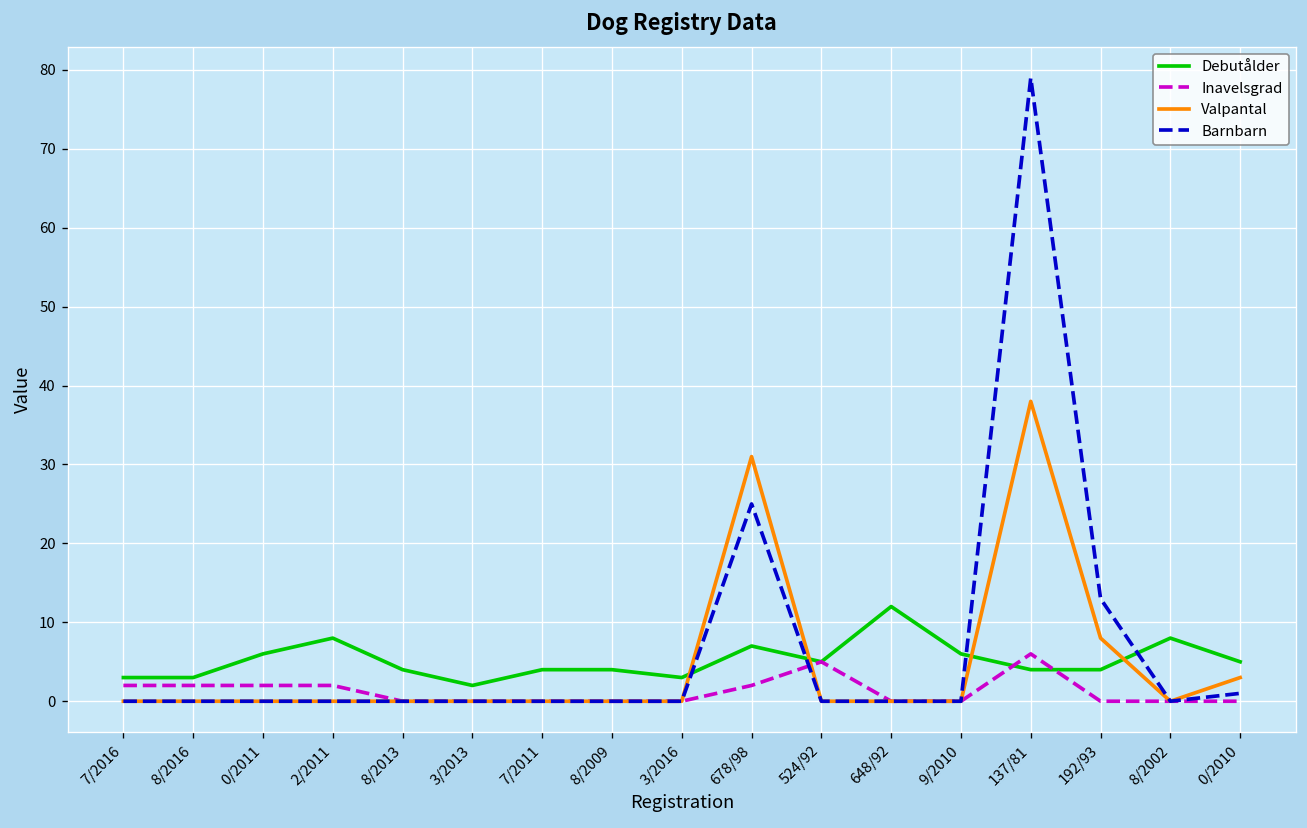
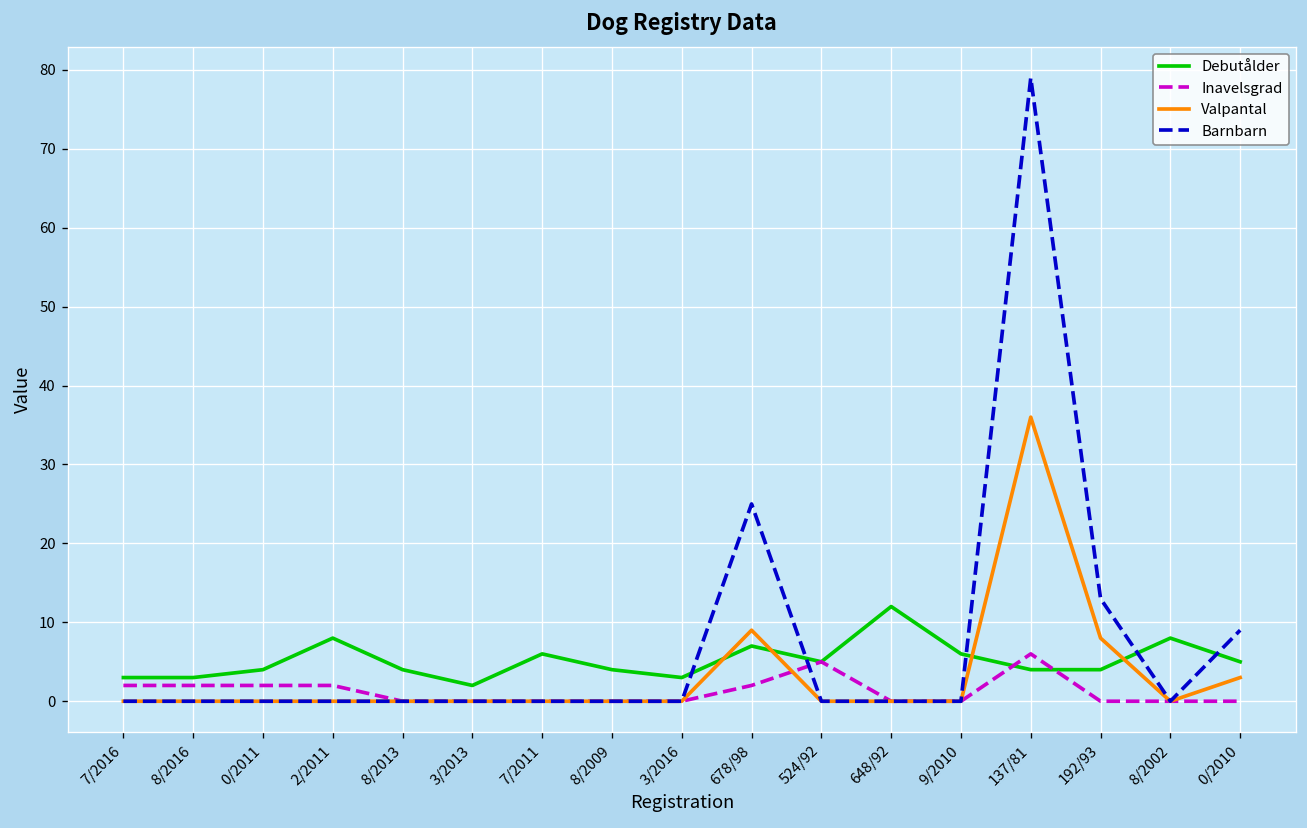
  {
    "Debutålder": {
      "7/2016": 3,
      "8/2016": 3,
-     "0/2011": 6,
+     "0/2011": 4,
      "2/2011": 8,
      "8/2013": 4,
      "3/2013": 2,
-     "7/2011": 4,
+     "7/2011": 6,
      "8/2009": 4,
      "3/2016": 3,
      "678/98": 7,
      "648/92": 12,
      "9/2010": 6,
      "137/81": 4,
      "192/93": 4,
      "8/2002": 8,
      "0/2010": 5
    },
    "Inavelsgrad": {
      "7/2016": 2,
      "8/2016": 2,
      "0/2011": 2,
      "2/2011": 2,
      "678/98": 2,
      "137/81": 6,
      "192/93": 0,
      "0/2010": 0
    },
    "Valpantal": {
-     "678/98": 31,
-     "137/81": 38,
+     "678/98": 9,
+     "137/81": 36,
      "192/93": 8,
      "0/2010": 3
    },
    "Barnbarn": {
      "678/98": 25,
      "137/81": 79,
      "192/93": 13,
-     "0/2010": 1
+     "0/2010": 9
    }
  }
